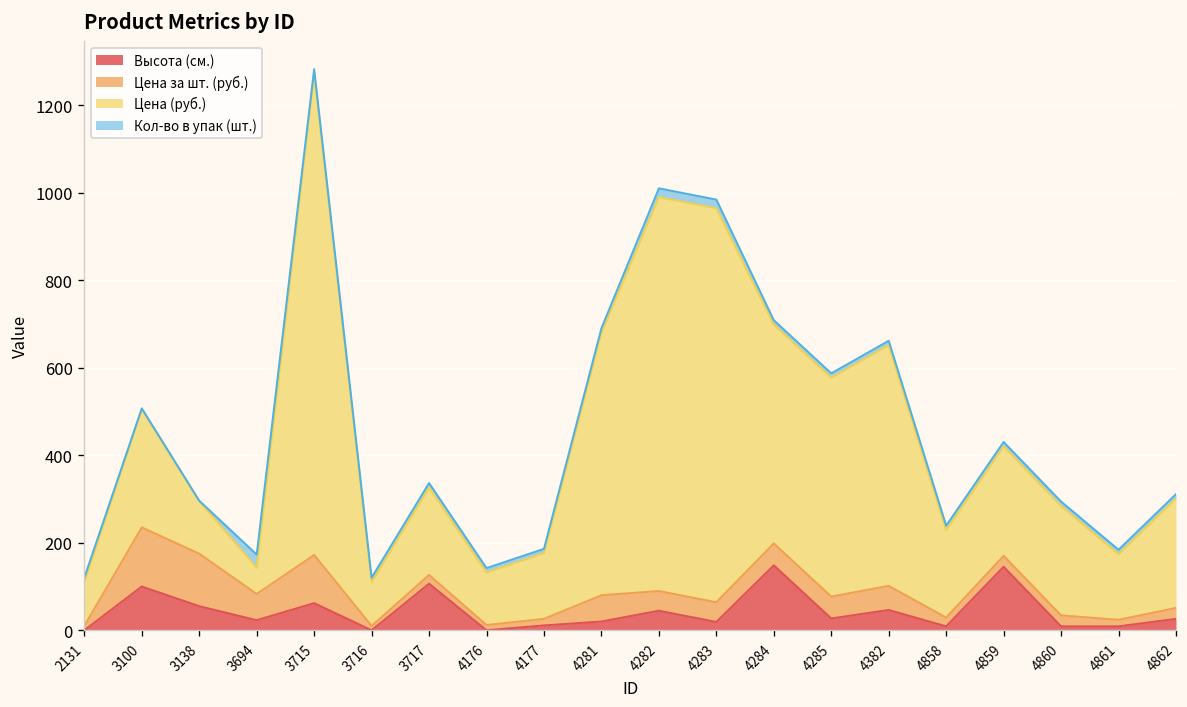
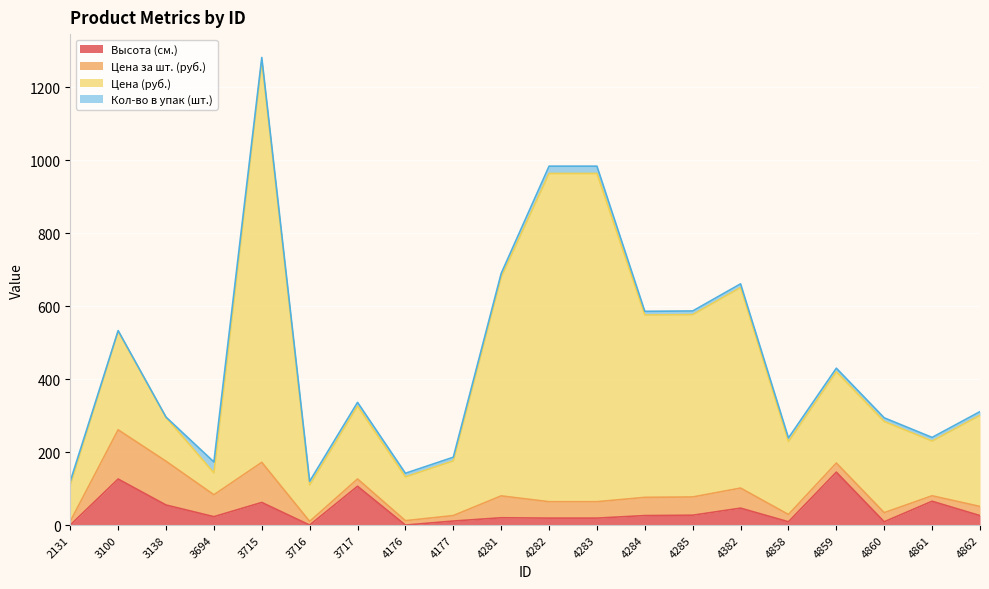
  {
    "Высота (см.)": {
      "2131": 0,
-     "3100": 100,
+     "3100": 130,
      "3138": 60,
      "3694": 20,
      "3715": 60,
      "3716": 0,
      "3717": 110,
      "4176": 0,
      "4177": 10,
      "4281": 20,
-     "4282": 40,
+     "4282": 20,
      "4283": 20,
-     "4284": 150,
+     "4284": 30,
      "4285": 30,
      "4382": 50,
      "4858": 10,
      "4859": 150,
      "4860": 10,
-     "4861": 10,
+     "4861": 70,
      "4862": 30
    },
    "Кол-во в упак (шт.)": {
      "2131": 10,
      "3694": 30,
      "3715": 10,
      "3716": 10,
      "3717": 10,
      "4176": 10,
      "4177": 10,
      "4281": 10,
      "4282": 20,
      "4283": 20,
      "4284": 10,
      "4285": 10,
      "4382": 10,
      "4858": 10,
      "4859": 10,
      "4860": 10,
      "4861": 10,
      "4862": 10
    }
  }
